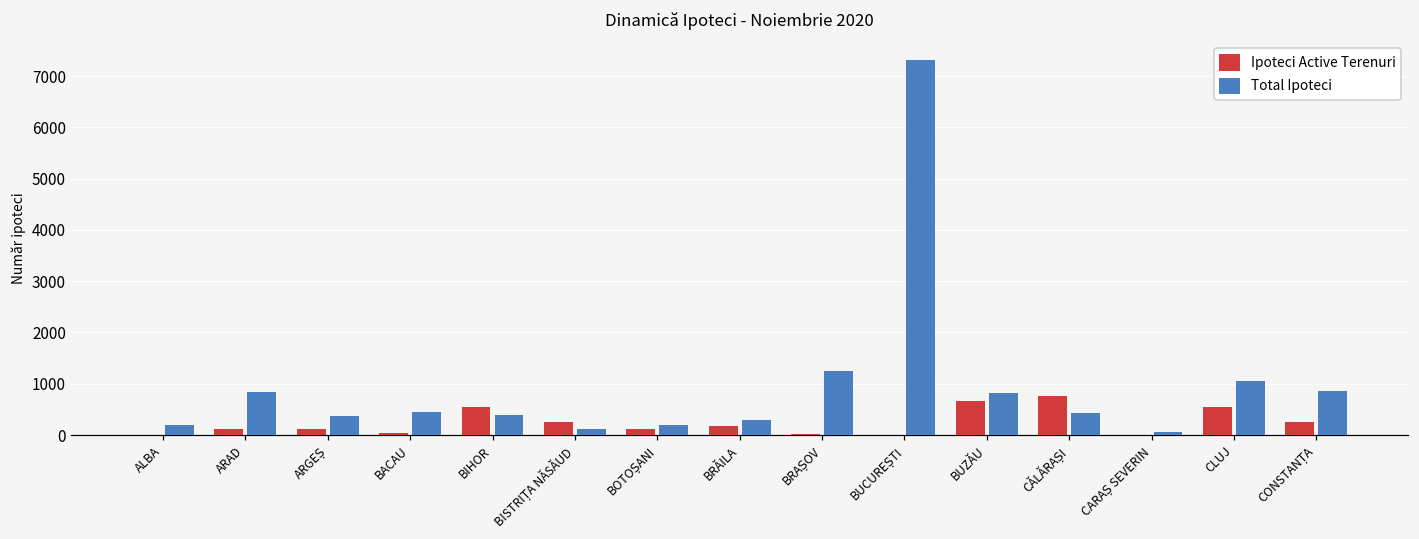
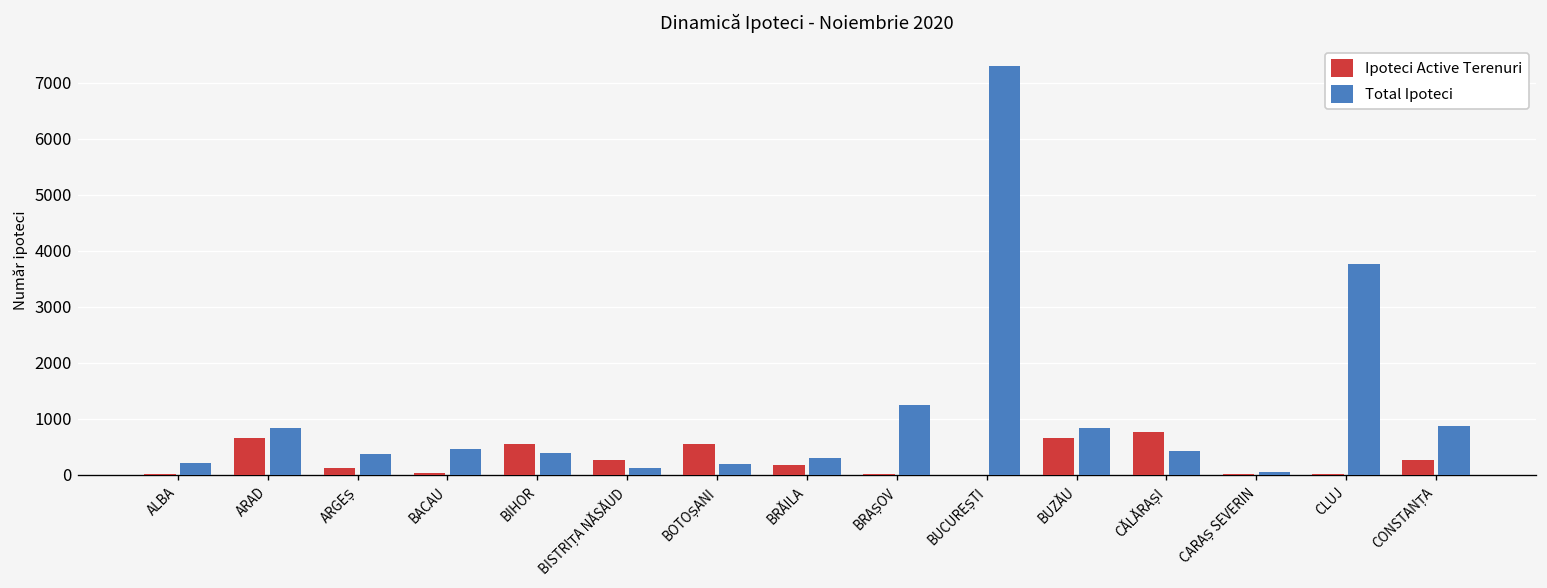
  {
    "Ipoteci Active Terenuri": {
-     "ARAD": 100,
+     "ARAD": 700,
      "ARGEȘ": 100,
      "BIHOR": 500,
      "BISTRIȚA NĂSĂUD": 300,
-     "BOTOȘANI": 100,
+     "BOTOȘANI": 500,
      "BRĂILA": 200,
      "BUCUREȘTI": 0,
      "BUZĂU": 700,
      "CĂLĂRAȘI": 800,
-     "CLUJ": 500,
+     "CLUJ": 0,
      "CONSTANȚA": 300
    },
    "Total Ipoteci": {
      "ALBA": 200,
      "ARAD": 800,
      "ARGEȘ": 400,
      "BACAU": 500,
      "BIHOR": 400,
      "BISTRIȚA NĂSĂUD": 100,
      "BOTOȘANI": 200,
      "BRĂILA": 300,
      "BRAȘOV": 1200,
      "BUCUREȘTI": 7300,
      "BUZĂU": 800,
      "CĂLĂRAȘI": 400,
-     "CLUJ": 1000,
+     "CLUJ": 3800,
      "CONSTANȚA": 900
    }
  }
